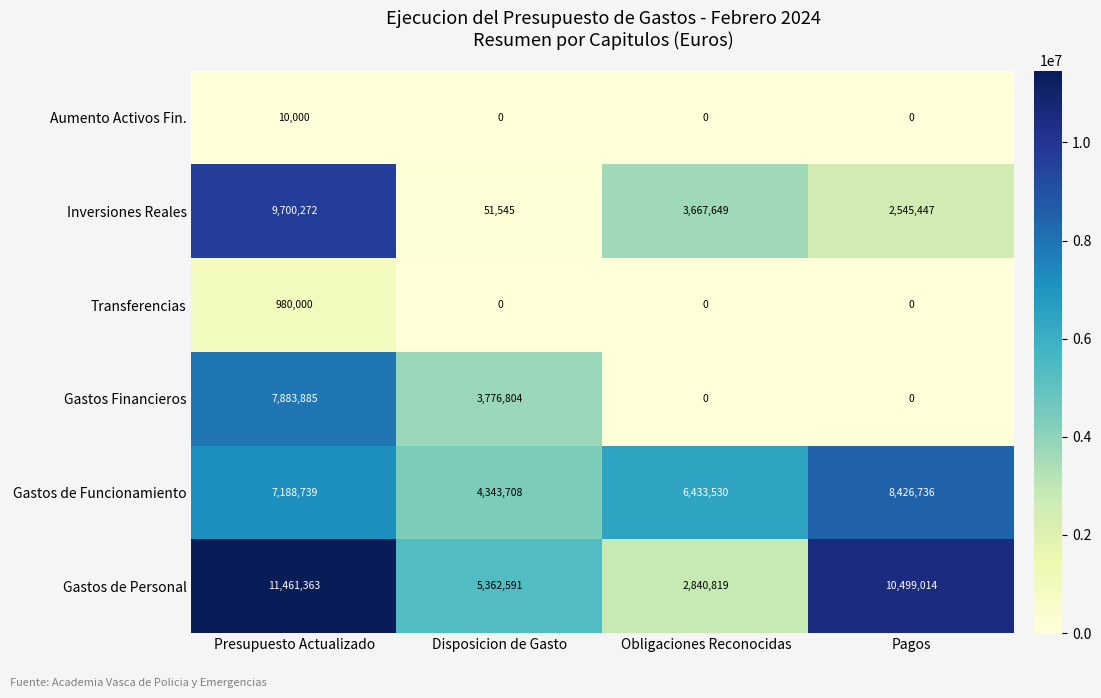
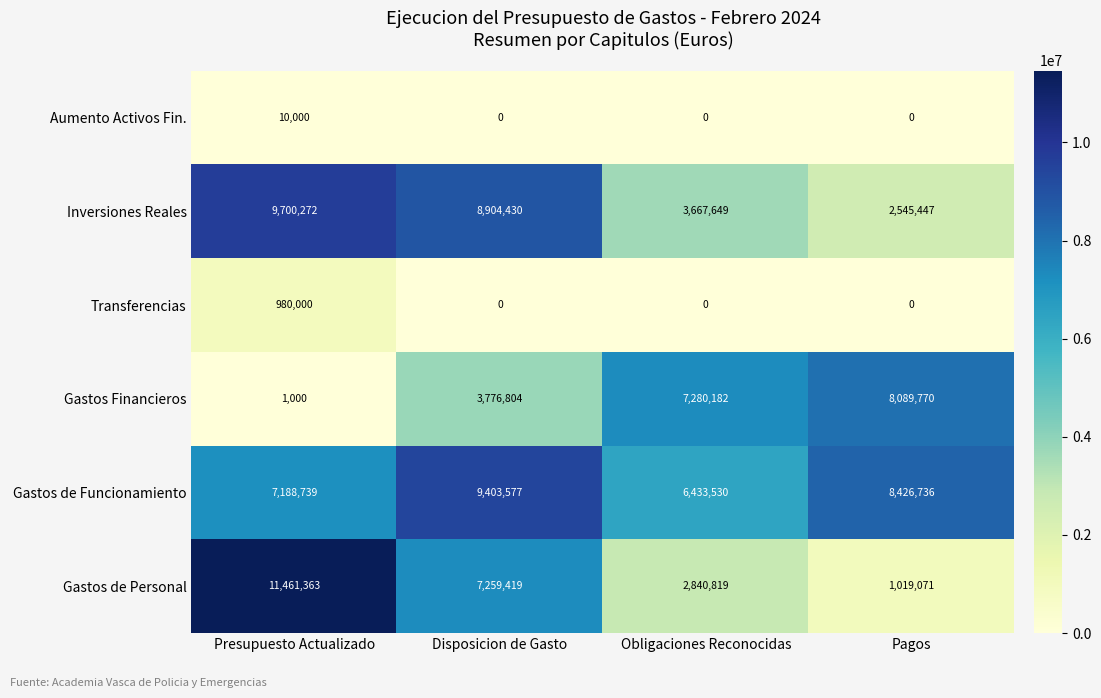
  {
    "Aumento Activos Fin.": {
      "Presupuesto Actualizado": "10,000",
      "Disposicion de Gasto": "0",
      "Obligaciones Reconocidas": "0",
      "Pagos": "0"
    },
    "Inversiones Reales": {
      "Presupuesto Actualizado": "9,700,272",
-     "Disposicion de Gasto": "51,545",
+     "Disposicion de Gasto": "8,904,430",
      "Obligaciones Reconocidas": "3,667,649",
      "Pagos": "2,545,447"
    },
    "Transferencias": {
      "Presupuesto Actualizado": "980,000",
      "Disposicion de Gasto": "0",
      "Obligaciones Reconocidas": "0",
      "Pagos": "0"
    },
    "Gastos Financieros": {
-     "Presupuesto Actualizado": "7,883,885",
+     "Presupuesto Actualizado": "1,000",
      "Disposicion de Gasto": "3,776,804",
-     "Obligaciones Reconocidas": "0",
-     "Pagos": "0"
+     "Obligaciones Reconocidas": "7,280,182",
+     "Pagos": "8,089,770"
    },
    "Gastos de Funcionamiento": {
      "Presupuesto Actualizado": "7,188,739",
-     "Disposicion de Gasto": "4,343,708",
+     "Disposicion de Gasto": "9,403,577",
      "Obligaciones Reconocidas": "6,433,530",
      "Pagos": "8,426,736"
    },
    "Gastos de Personal": {
      "Presupuesto Actualizado": "11,461,363",
-     "Disposicion de Gasto": "5,362,591",
+     "Disposicion de Gasto": "7,259,419",
      "Obligaciones Reconocidas": "2,840,819",
-     "Pagos": "10,499,014"
+     "Pagos": "1,019,071"
    }
  }
